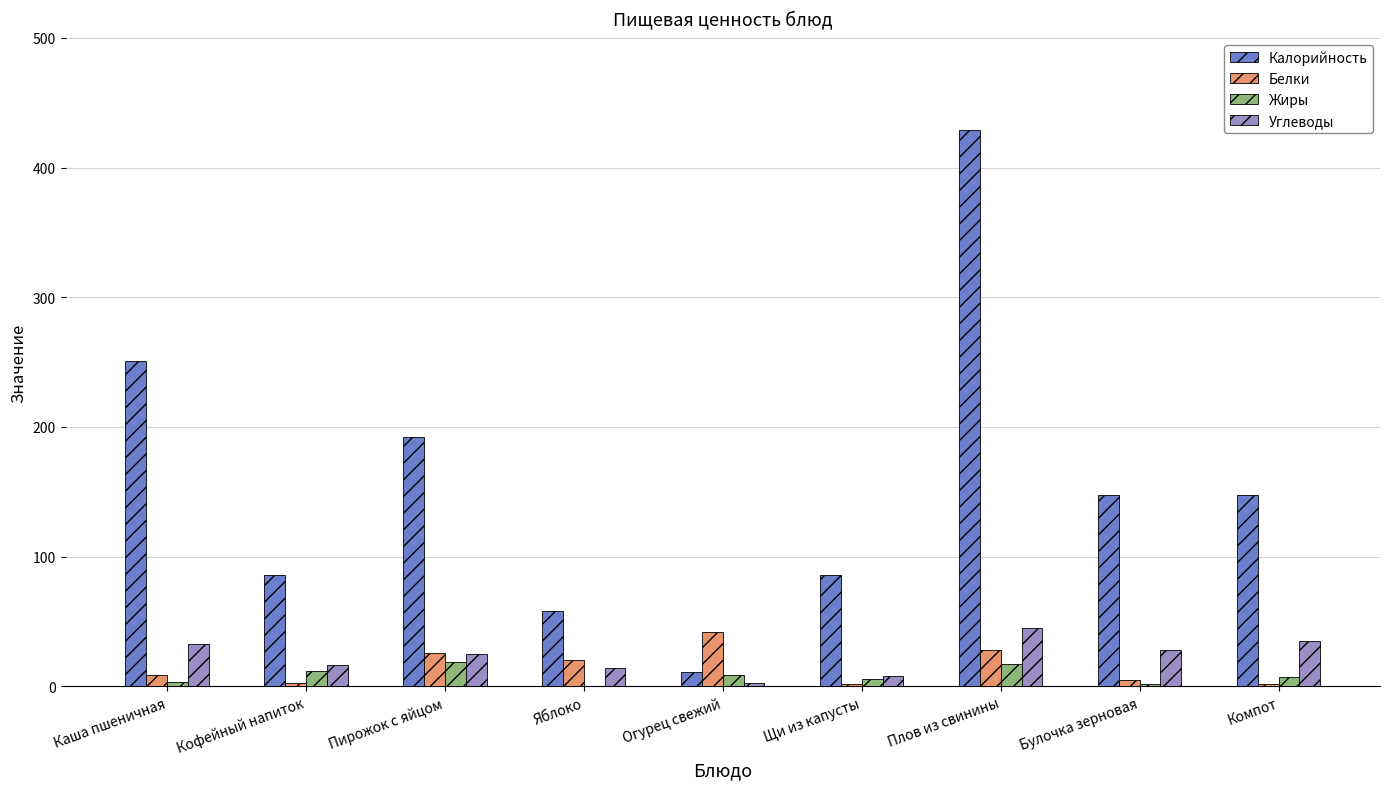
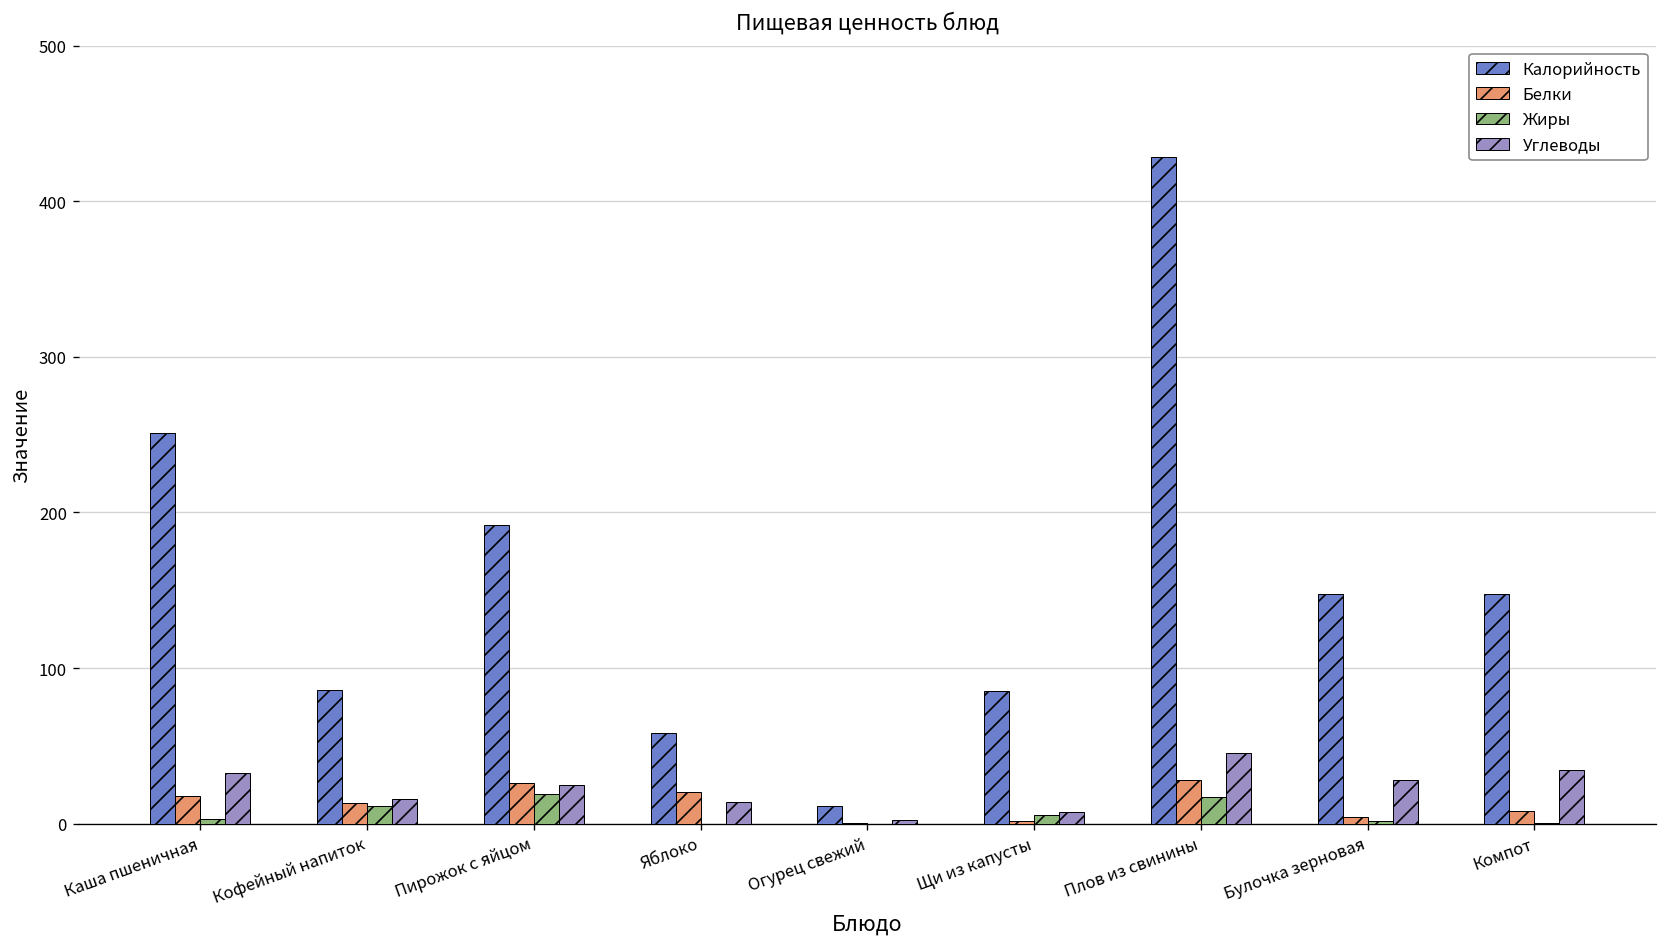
  {
    "Белки": {
-     "Каша пшеничная": 9,
-     "Кофейный напиток": 2,
+     "Каша пшеничная": 18,
+     "Кофейный напиток": 13,
      "Пирожок с яйцом": 26,
      "Яблоко": 20,
-     "Огурец свежий": 42,
+     "Огурец свежий": 1,
      "Плов из свинины": 28,
      "Булочка зерновая": 5,
-     "Компот": 2
+     "Компот": 8
    },
    "Жиры": {
      "Каша пшеничная": 3,
      "Кофейный напиток": 12,
      "Пирожок с яйцом": 19,
      "Яблоко": 0,
-     "Огурец свежий": 9,
+     "Огурец свежий": 0,
      "Щи из капусты": 6,
      "Плов из свинины": 17,
-     "Компот": 8
+     "Компот": 0
    }
  }
